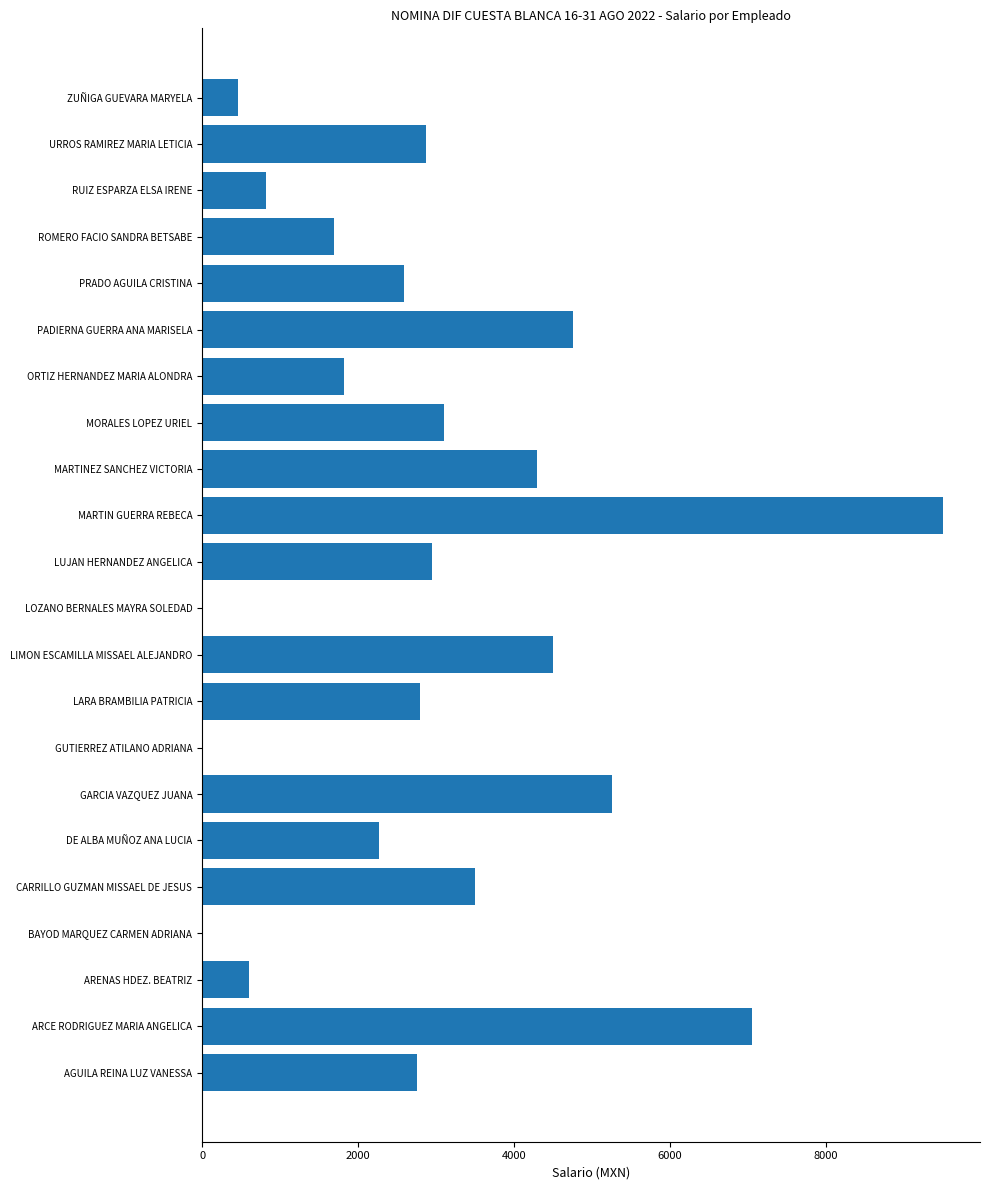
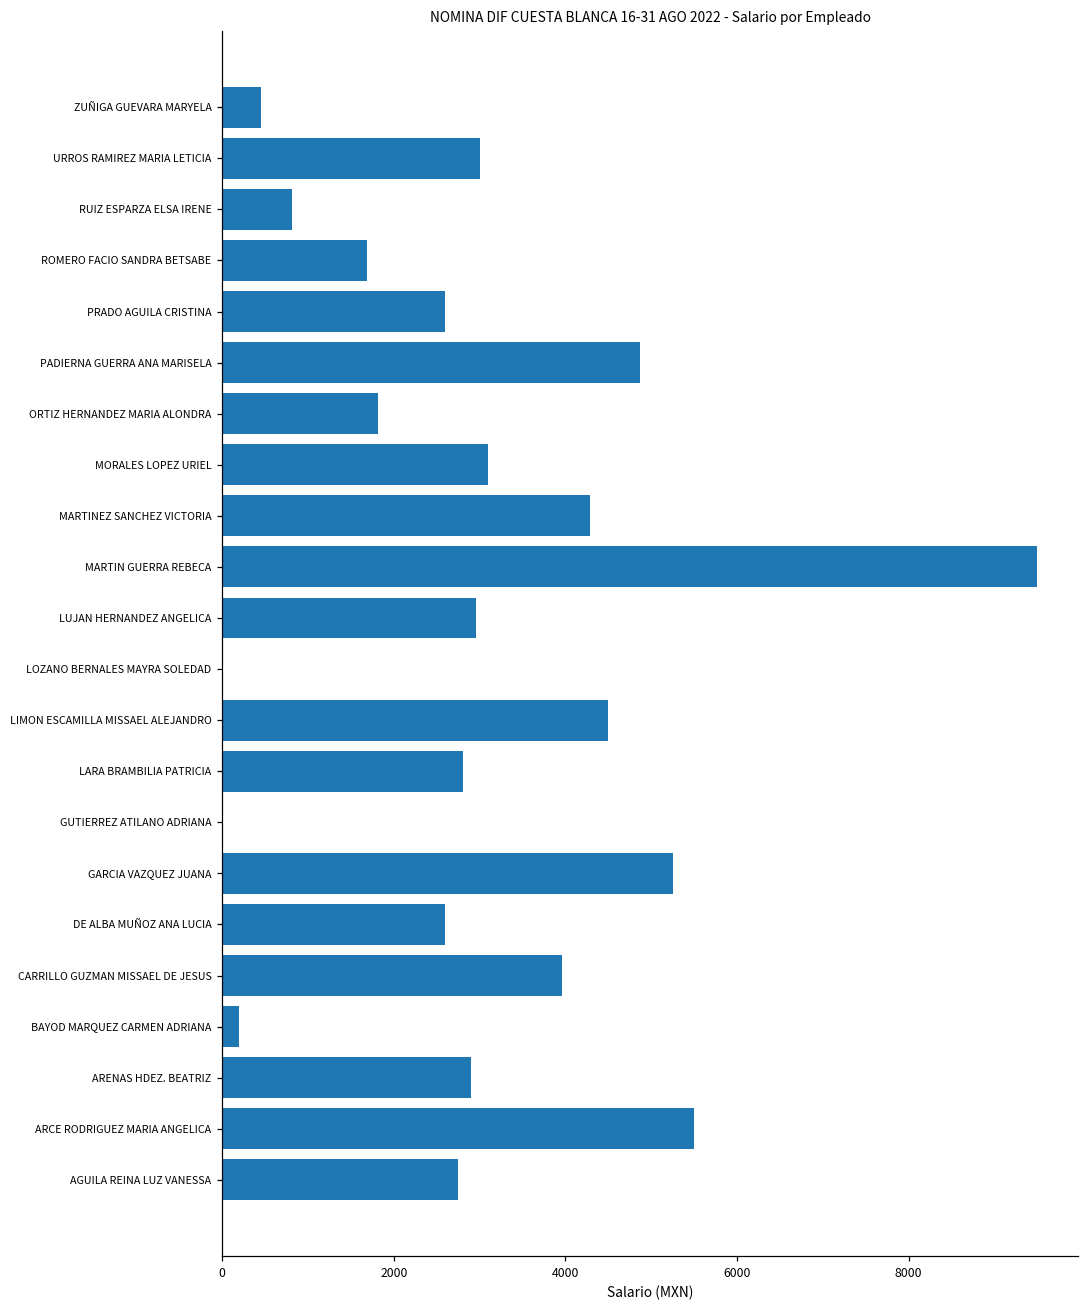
  {
    "ZUÑIGA GUEVARA MARYELA": 500,
-   "URROS RAMIREZ MARIA LETICIA": 2900,
+   "URROS RAMIREZ MARIA LETICIA": 3000,
    "RUIZ ESPARZA ELSA IRENE": 800,
    "ROMERO FACIO SANDRA BETSABE": 1700,
    "PRADO AGUILA CRISTINA": 2600,
-   "PADIERNA GUERRA ANA MARISELA": 4800,
+   "PADIERNA GUERRA ANA MARISELA": 4900,
    "ORTIZ HERNANDEZ MARIA ALONDRA": 1800,
    "MORALES LOPEZ URIEL": 3100,
    "MARTINEZ SANCHEZ VICTORIA": 4300,
    "MARTIN GUERRA REBECA": 9500,
    "LUJAN HERNANDEZ ANGELICA": 3000,
    "LOZANO BERNALES MAYRA SOLEDAD": 0,
    "LIMON ESCAMILLA MISSAEL ALEJANDRO": 4500,
    "LARA BRAMBILIA PATRICIA": 2800,
    "GUTIERREZ ATILANO ADRIANA": 0,
    "GARCIA VAZQUEZ JUANA": 5300,
-   "DE ALBA MUÑOZ ANA LUCIA": 2300,
-   "CARRILLO GUZMAN MISSAEL DE JESUS": 3500,
-   "BAYOD MARQUEZ CARMEN ADRIANA": 0,
-   "ARENAS HDEZ. BEATRIZ": 600,
-   "ARCE RODRIGUEZ MARIA ANGELICA": 7100,
+   "DE ALBA MUÑOZ ANA LUCIA": 2600,
+   "CARRILLO GUZMAN MISSAEL DE JESUS": 4000,
+   "BAYOD MARQUEZ CARMEN ADRIANA": 200,
+   "ARENAS HDEZ. BEATRIZ": 2900,
+   "ARCE RODRIGUEZ MARIA ANGELICA": 5500,
    "AGUILA REINA LUZ VANESSA": 2800
  }
